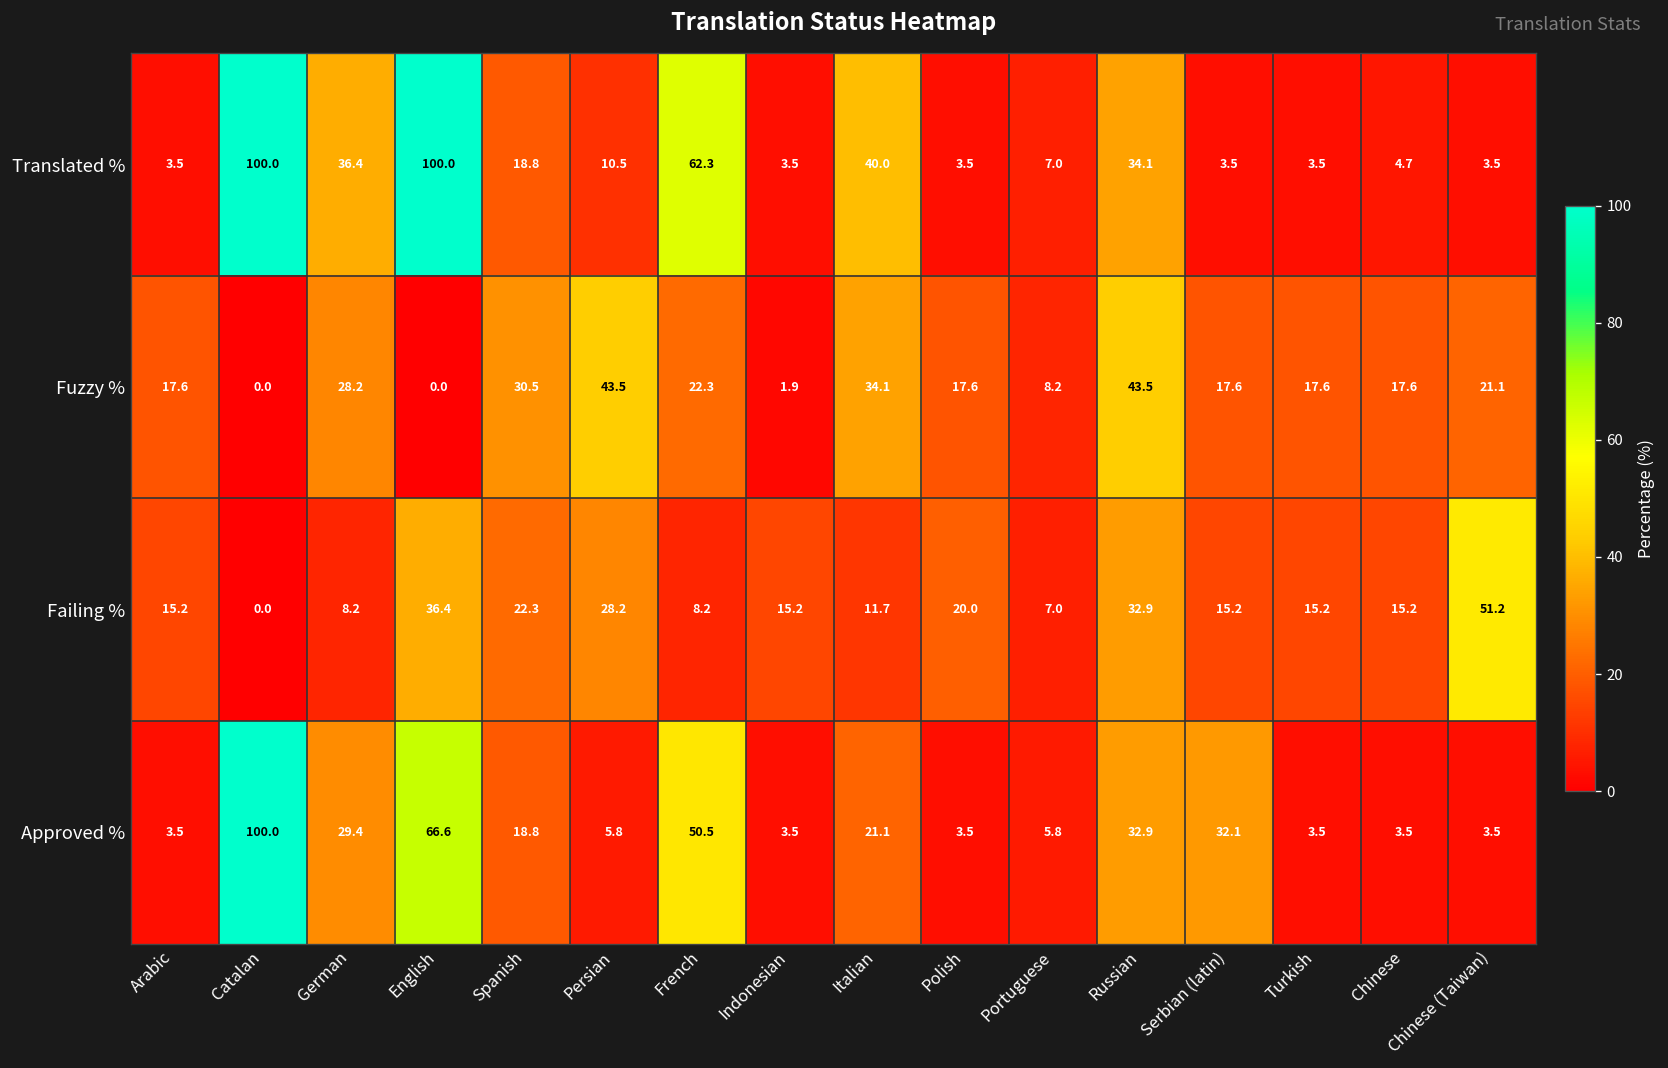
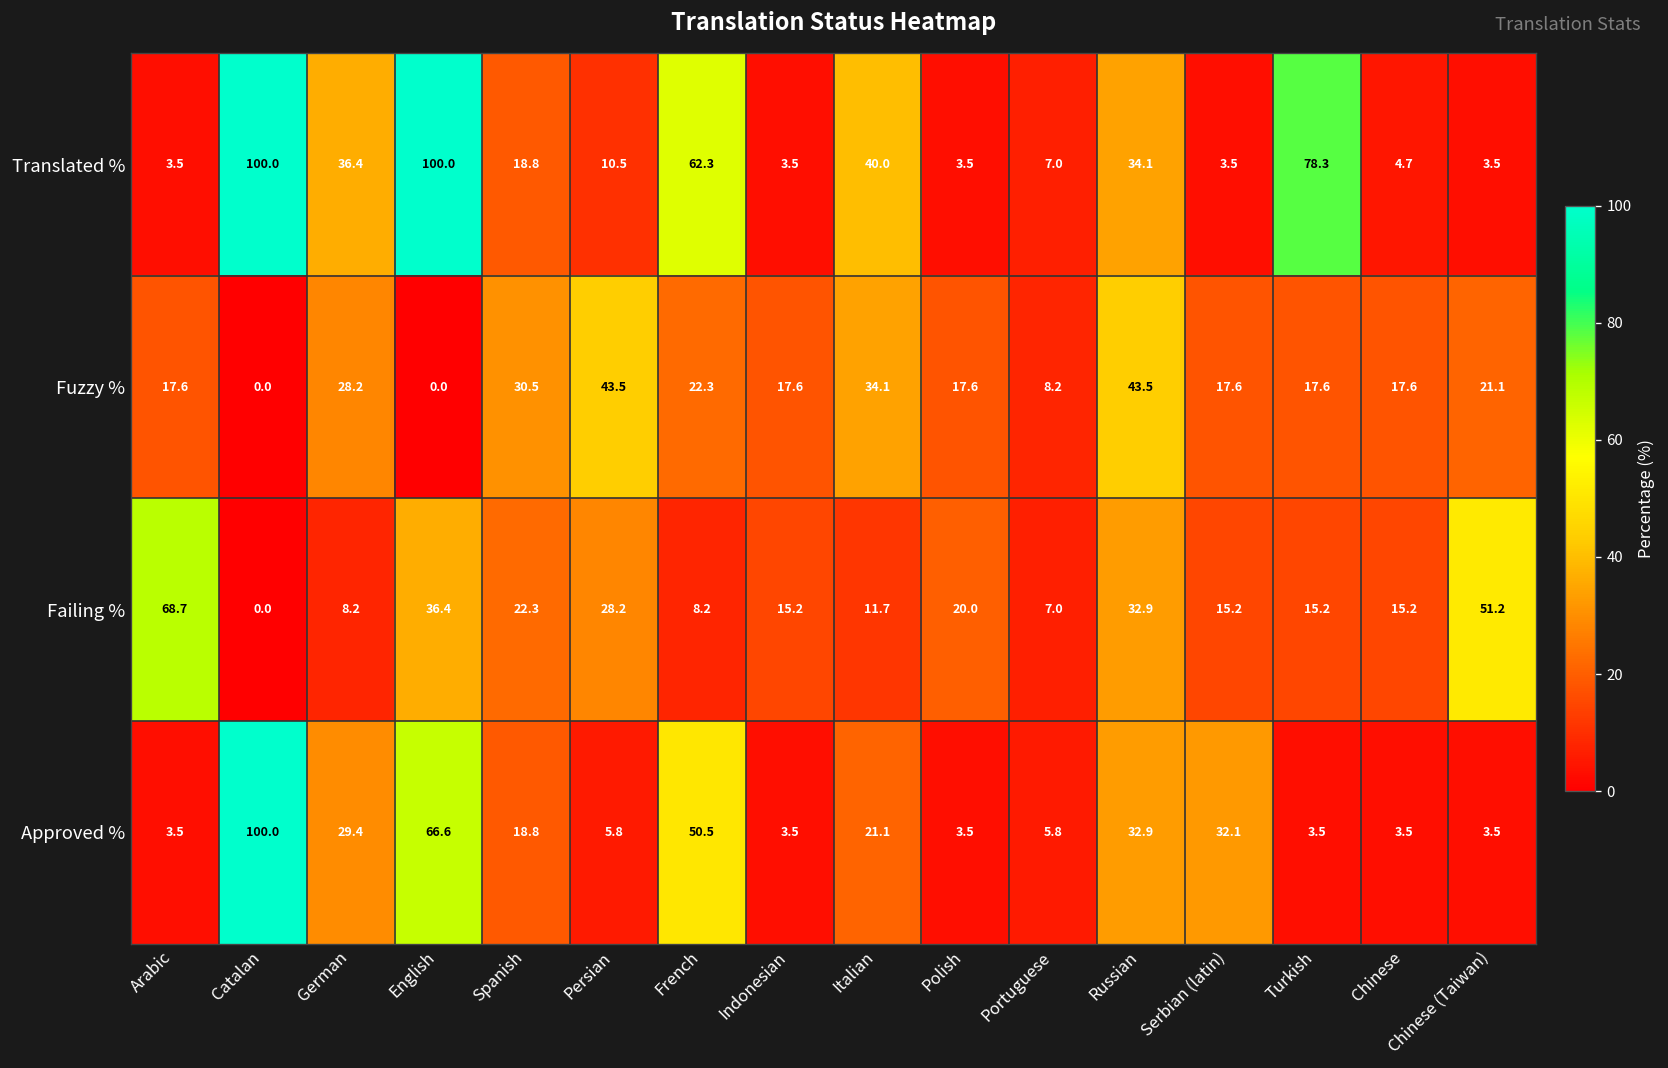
  {
    "Translated %": {
      "Arabic": 3.5,
      "Catalan": 100.0,
      "German": 36.4,
      "English": 100.0,
      "Spanish": 18.8,
      "Persian": 10.5,
      "French": 62.3,
      "Indonesian": 3.5,
      "Italian": 40.0,
      "Polish": 3.5,
      "Portuguese": 7.0,
      "Russian": 34.1,
      "Serbian (latin)": 3.5,
-     "Turkish": 3.5,
+     "Turkish": 78.3,
      "Chinese": 4.7,
      "Chinese (Taiwan)": 3.5
    },
    "Fuzzy %": {
      "Arabic": 17.6,
      "Catalan": 0.0,
      "German": 28.2,
      "English": 0.0,
      "Spanish": 30.5,
      "Persian": 43.5,
      "French": 22.3,
-     "Indonesian": 1.9,
+     "Indonesian": 17.6,
      "Italian": 34.1,
      "Polish": 17.6,
      "Portuguese": 8.2,
      "Russian": 43.5,
      "Serbian (latin)": 17.6,
      "Turkish": 17.6,
      "Chinese": 17.6,
      "Chinese (Taiwan)": 21.1
    },
    "Failing %": {
-     "Arabic": 15.2,
+     "Arabic": 68.7,
      "Catalan": 0.0,
      "German": 8.2,
      "English": 36.4,
      "Spanish": 22.3,
      "Persian": 28.2,
      "French": 8.2,
      "Indonesian": 15.2,
      "Italian": 11.7,
      "Polish": 20.0,
      "Portuguese": 7.0,
      "Russian": 32.9,
      "Serbian (latin)": 15.2,
      "Turkish": 15.2,
      "Chinese": 15.2,
      "Chinese (Taiwan)": 51.2
    },
    "Approved %": {
      "Arabic": 3.5,
      "Catalan": 100.0,
      "German": 29.4,
      "English": 66.6,
      "Spanish": 18.8,
      "Persian": 5.8,
      "French": 50.5,
      "Indonesian": 3.5,
      "Italian": 21.1,
      "Polish": 3.5,
      "Portuguese": 5.8,
      "Russian": 32.9,
      "Serbian (latin)": 32.1,
      "Turkish": 3.5,
      "Chinese": 3.5,
      "Chinese (Taiwan)": 3.5
    }
  }
